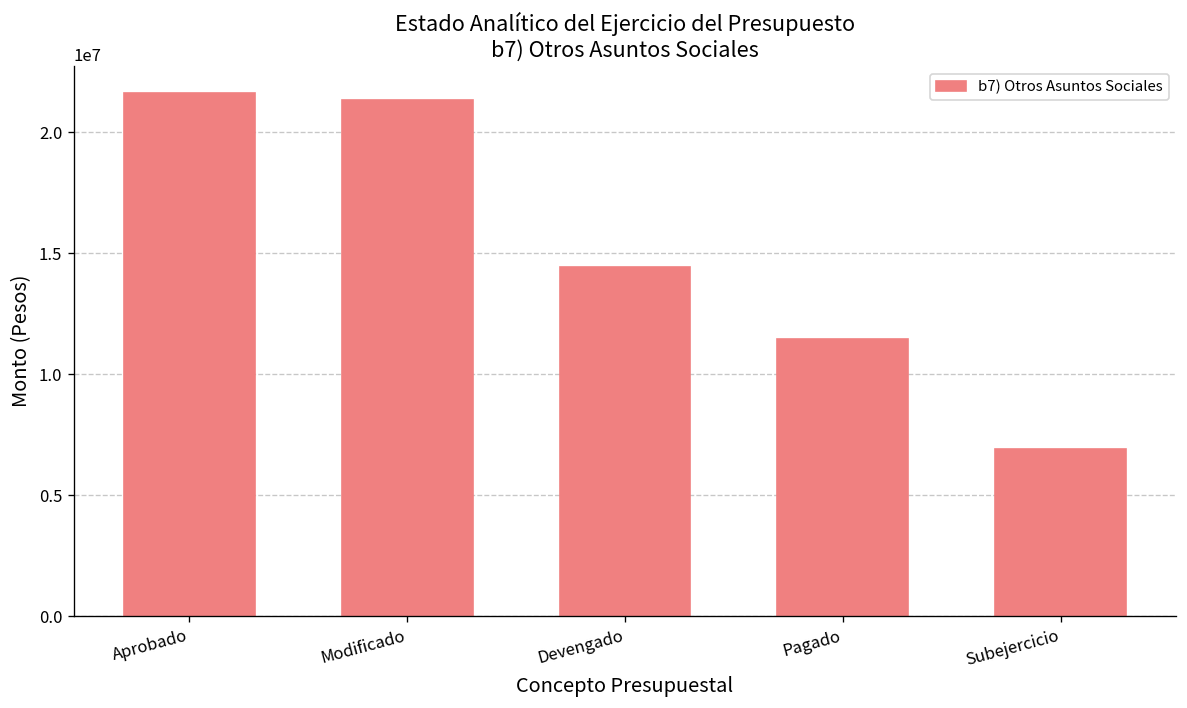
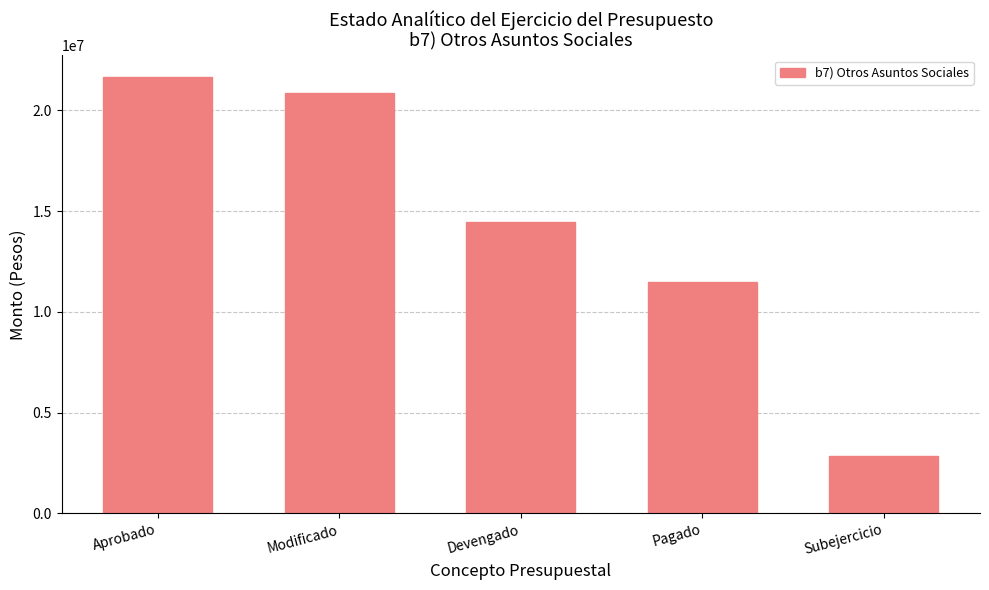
  {
    "Aprobado": 21600000,
-   "Modificado": 21300000,
+   "Modificado": 20800000,
    "Devengado": 14400000,
    "Pagado": 11500000,
-   "Subejercicio": 6900000
+   "Subejercicio": 2900000
  }
